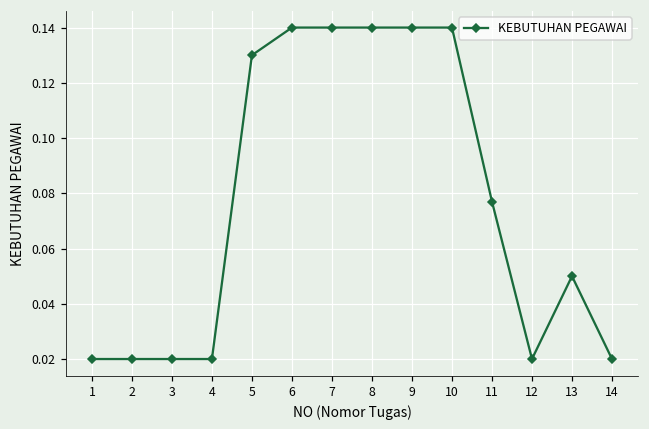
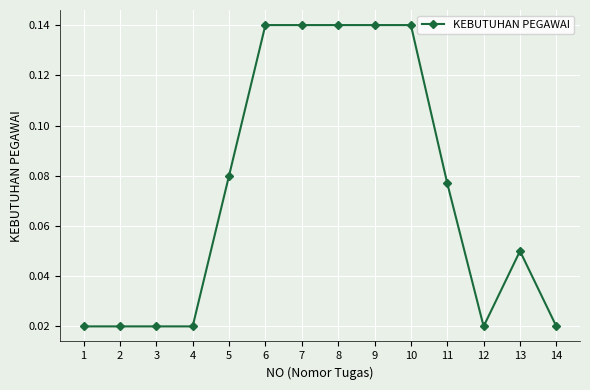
  {
    "1": 0.02,
    "2": 0.02,
    "3": 0.02,
    "4": 0.02,
-   "5": 0.13,
+   "5": 0.08,
    "6": 0.14,
    "7": 0.14,
    "8": 0.14,
    "9": 0.14,
    "10": 0.14,
    "11": 0.077,
    "12": 0.02,
    "13": 0.05,
    "14": 0.02
  }
